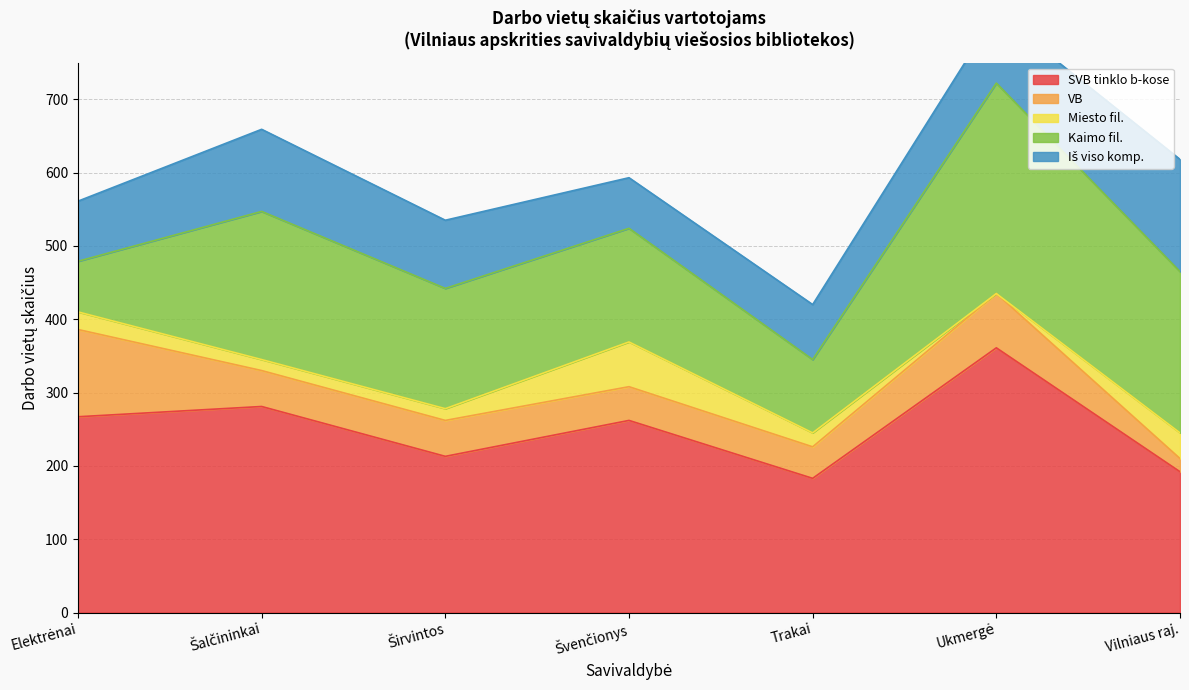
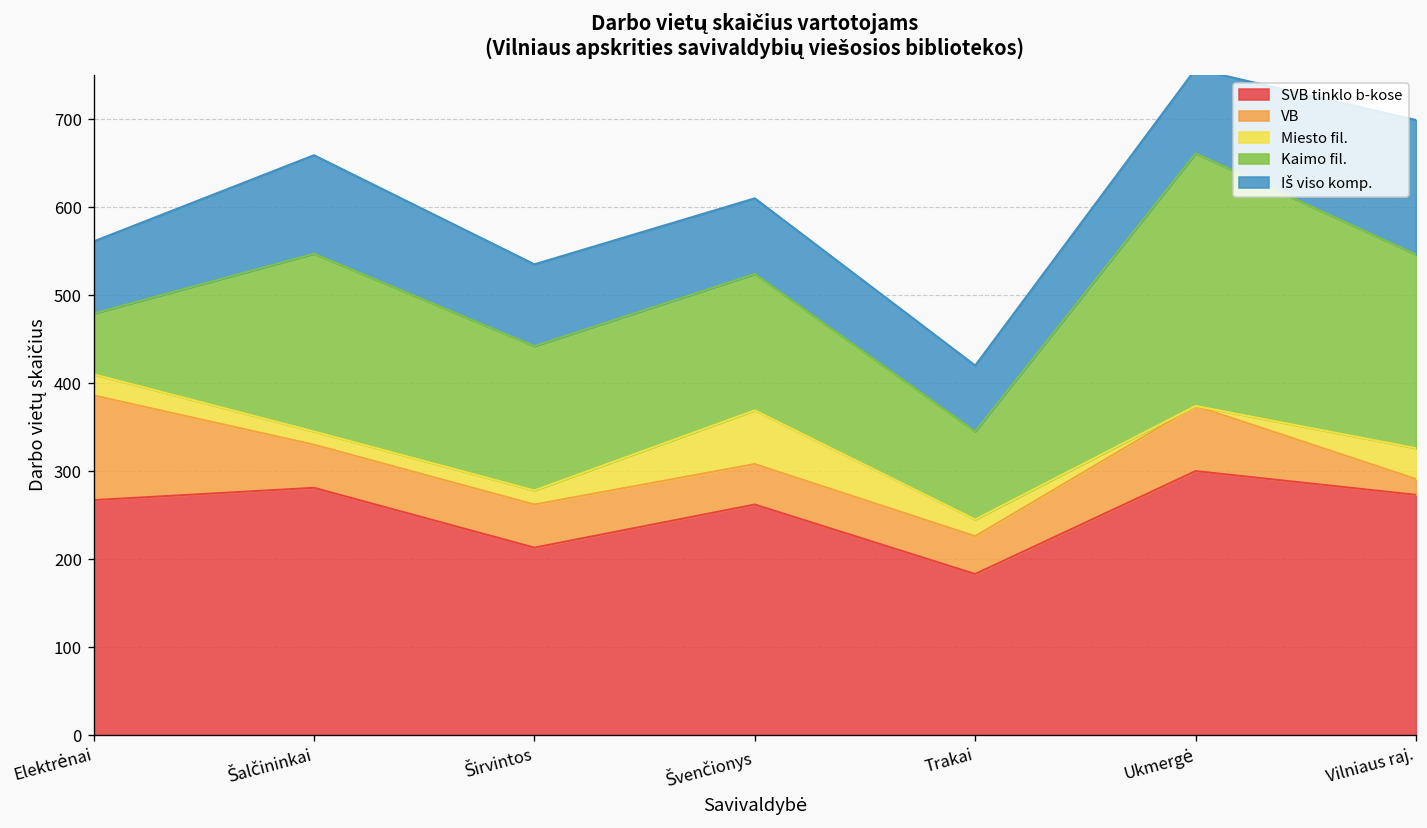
  {
    "SVB tinklo b-kose": {
      "Elektrėnai": 270,
      "Šalčininkai": 280,
      "Širvintos": 210,
      "Švenčionys": 260,
      "Trakai": 180,
-     "Ukmergė": 360,
-     "Vilniaus raj.": 190
+     "Ukmergė": 300,
+     "Vilniaus raj.": 270
    },
    "VB": {
      "Elektrėnai": 120,
      "Šalčininkai": 50,
      "Širvintos": 50,
      "Švenčionys": 50,
      "Trakai": 40,
      "Vilniaus raj.": 20
    },
    "Miesto fil.": {
      "Elektrėnai": 20,
      "Šalčininkai": 20,
      "Širvintos": 20,
      "Švenčionys": 60,
      "Trakai": 20,
      "Vilniaus raj.": 40
    },
    "Kaimo fil.": {
      "Elektrėnai": 70,
      "Šalčininkai": 200,
      "Širvintos": 160,
      "Švenčionys": 160,
      "Trakai": 100,
      "Ukmergė": 290,
      "Vilniaus raj.": 220
    },
    "Iš viso komp.": {
      "Elektrėnai": 80,
      "Šalčininkai": 110,
      "Širvintos": 90,
-     "Švenčionys": 70,
+     "Švenčionys": 90,
      "Trakai": 80,
      "Vilniaus raj.": 150
    }
  }
